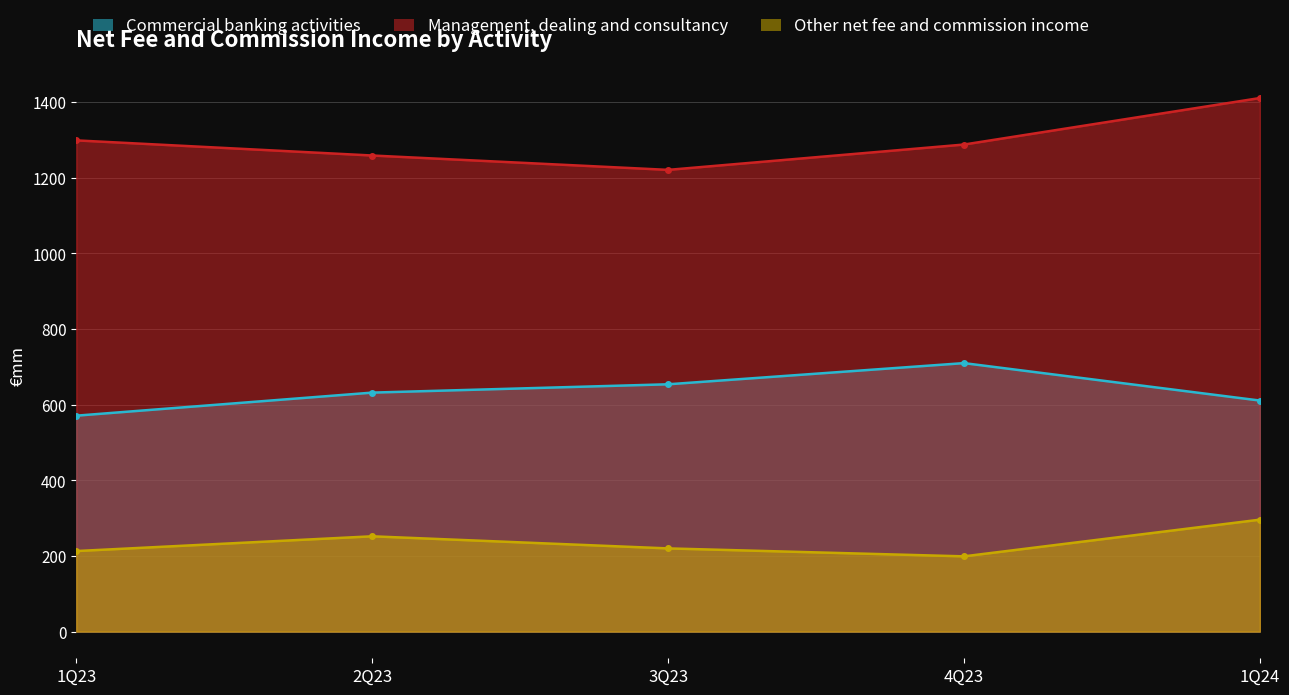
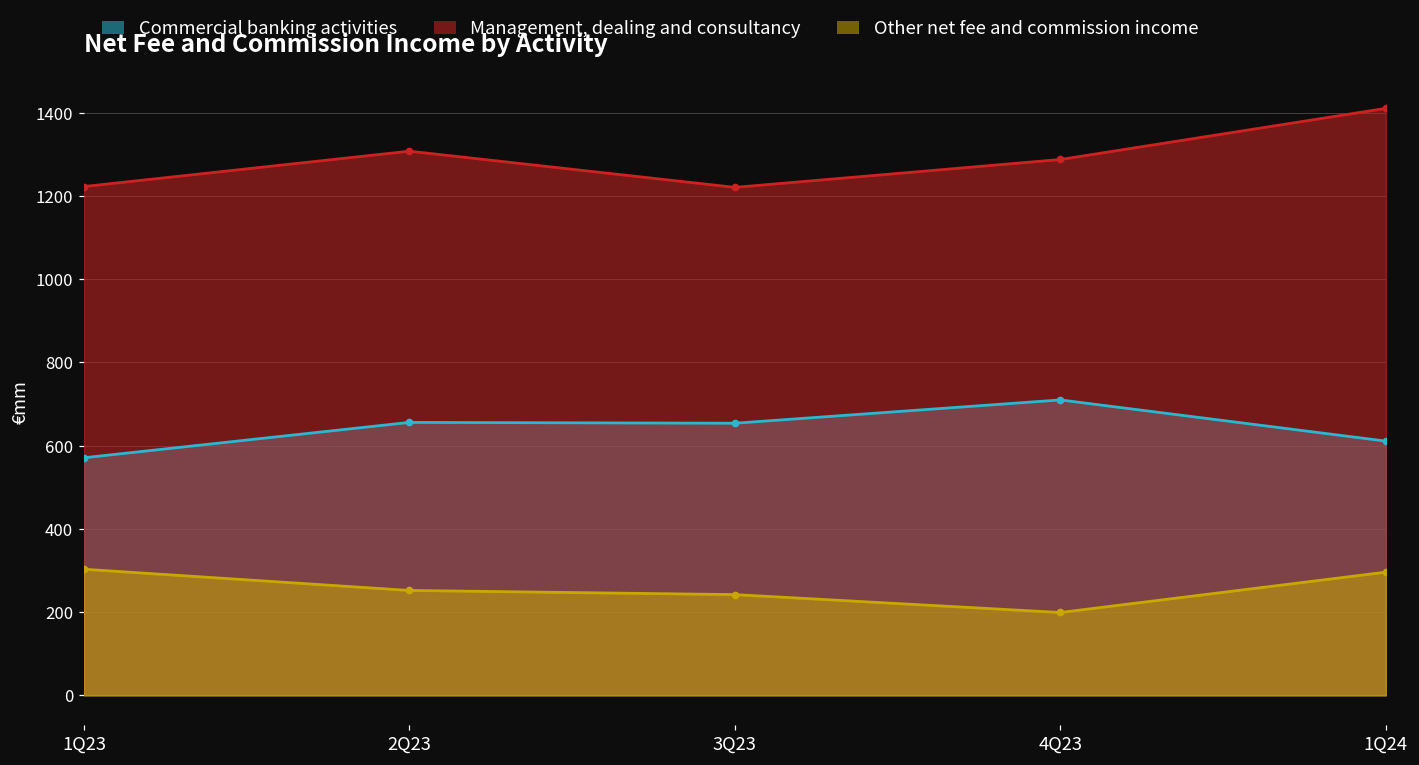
  {
    "Commercial banking activities": {
      "1Q23": 570,
-     "2Q23": 630,
+     "2Q23": 660,
      "3Q23": 650,
      "4Q23": 710,
      "1Q24": 610
    },
    "Management, dealing and consultancy": {
-     "1Q23": 1300,
-     "2Q23": 1260,
+     "1Q23": 1220,
+     "2Q23": 1310,
      "3Q23": 1220,
      "4Q23": 1290,
      "1Q24": 1410
    },
    "Other net fee and commission income": {
-     "1Q23": 210,
+     "1Q23": 300,
      "2Q23": 250,
-     "3Q23": 220,
+     "3Q23": 240,
      "4Q23": 200,
      "1Q24": 300
    }
  }
